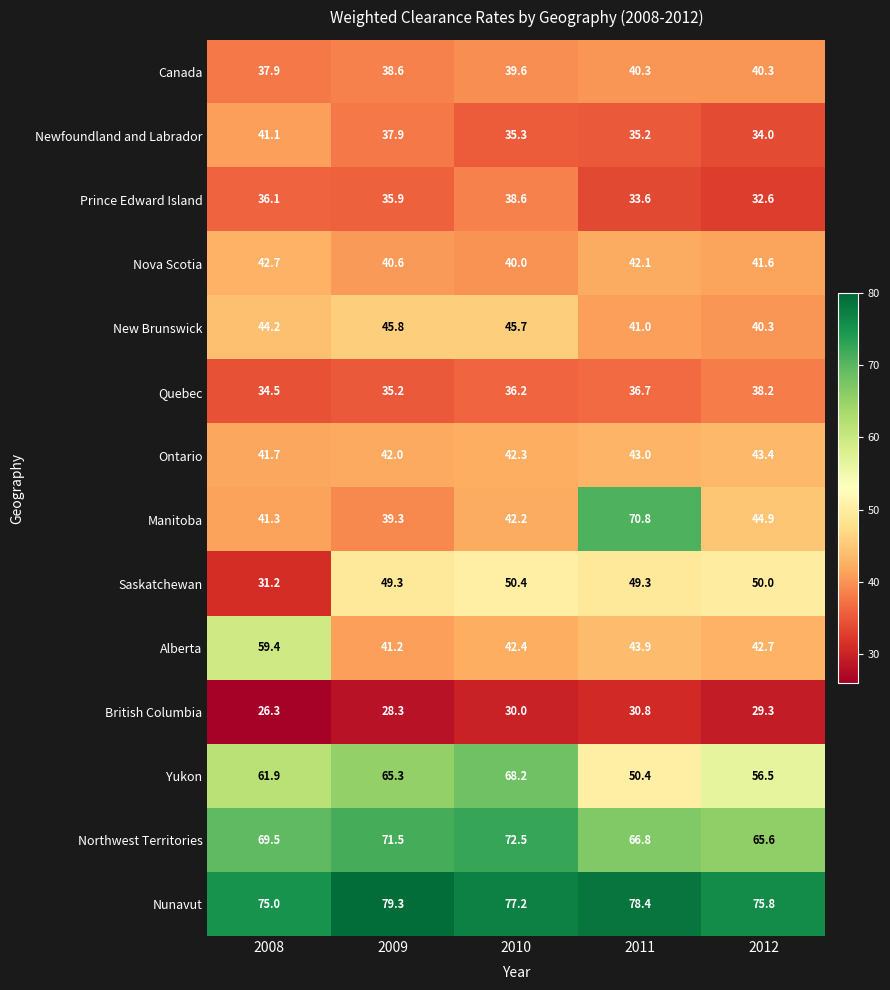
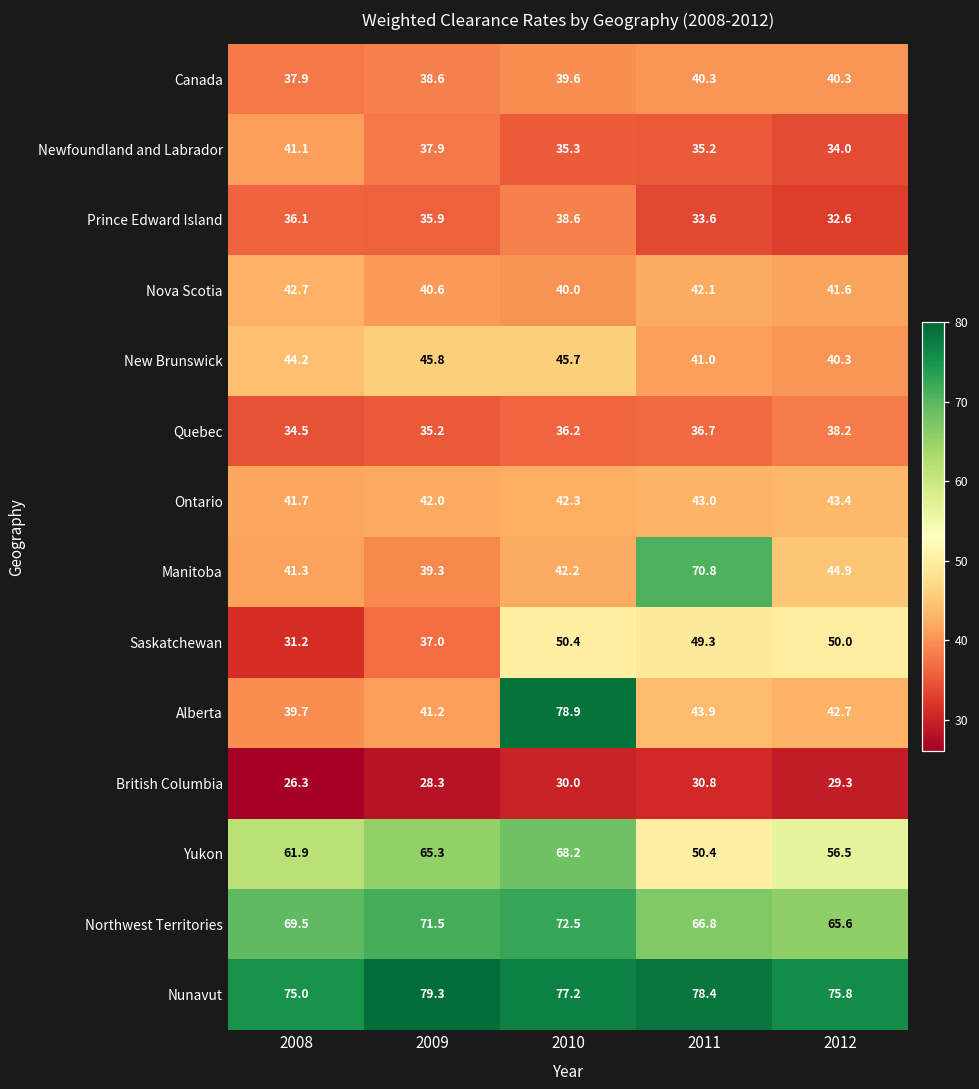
  {
    "Canada": {
      "2008": 37.9,
      "2009": 38.6,
      "2010": 39.6,
      "2011": 40.3,
      "2012": 40.3
    },
    "Newfoundland and Labrador": {
      "2008": 41.1,
      "2009": 37.9,
      "2010": 35.3,
      "2011": 35.2,
      "2012": 34.0
    },
    "Prince Edward Island": {
      "2008": 36.1,
      "2009": 35.9,
      "2010": 38.6,
      "2011": 33.6,
      "2012": 32.6
    },
    "Nova Scotia": {
      "2008": 42.7,
      "2009": 40.6,
      "2010": 40.0,
      "2011": 42.1,
      "2012": 41.6
    },
    "New Brunswick": {
      "2008": 44.2,
      "2009": 45.8,
      "2010": 45.7,
      "2011": 41.0,
      "2012": 40.3
    },
    "Quebec": {
      "2008": 34.5,
      "2009": 35.2,
      "2010": 36.2,
      "2011": 36.7,
      "2012": 38.2
    },
    "Ontario": {
      "2008": 41.7,
      "2009": 42.0,
      "2010": 42.3,
      "2011": 43.0,
      "2012": 43.4
    },
    "Manitoba": {
      "2008": 41.3,
      "2009": 39.3,
      "2010": 42.2,
      "2011": 70.8,
      "2012": 44.9
    },
    "Saskatchewan": {
      "2008": 31.2,
-     "2009": 49.3,
+     "2009": 37.0,
      "2010": 50.4,
      "2011": 49.3,
      "2012": 50.0
    },
    "Alberta": {
-     "2008": 59.4,
+     "2008": 39.7,
      "2009": 41.2,
-     "2010": 42.4,
+     "2010": 78.9,
      "2011": 43.9,
      "2012": 42.7
    },
    "British Columbia": {
      "2008": 26.3,
      "2009": 28.3,
      "2010": 30.0,
      "2011": 30.8,
      "2012": 29.3
    },
    "Yukon": {
      "2008": 61.9,
      "2009": 65.3,
      "2010": 68.2,
      "2011": 50.4,
      "2012": 56.5
    },
    "Northwest Territories": {
      "2008": 69.5,
      "2009": 71.5,
      "2010": 72.5,
      "2011": 66.8,
      "2012": 65.6
    },
    "Nunavut": {
      "2008": 75.0,
      "2009": 79.3,
      "2010": 77.2,
      "2011": 78.4,
      "2012": 75.8
    }
  }
